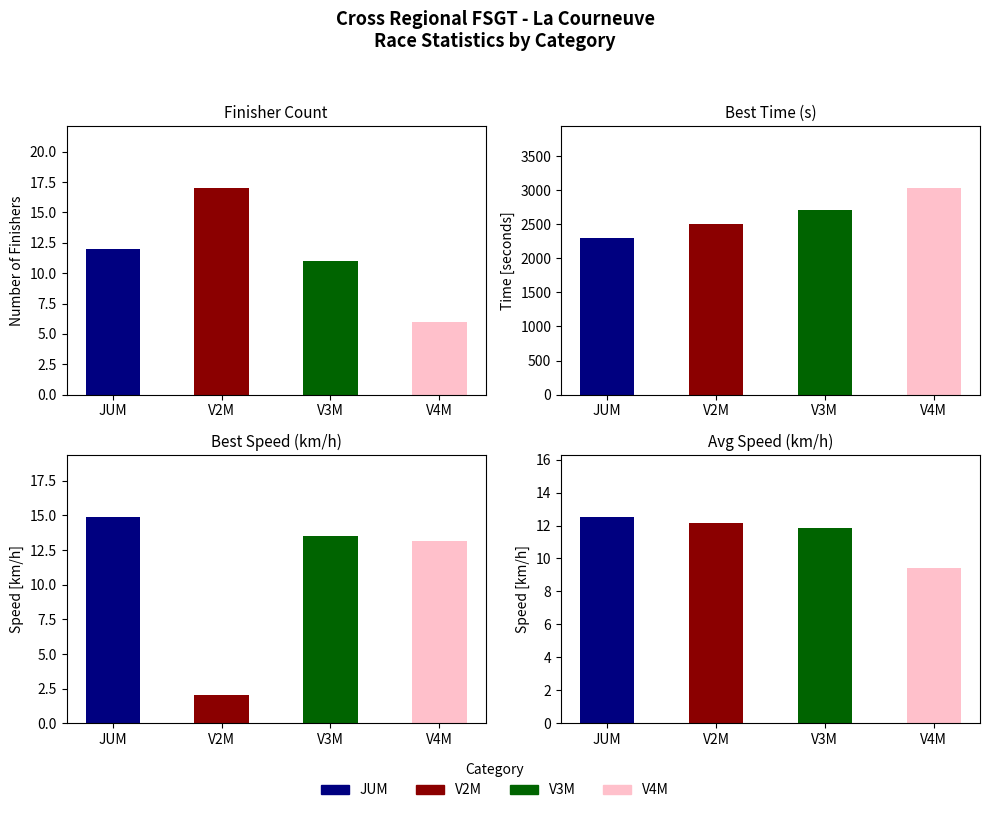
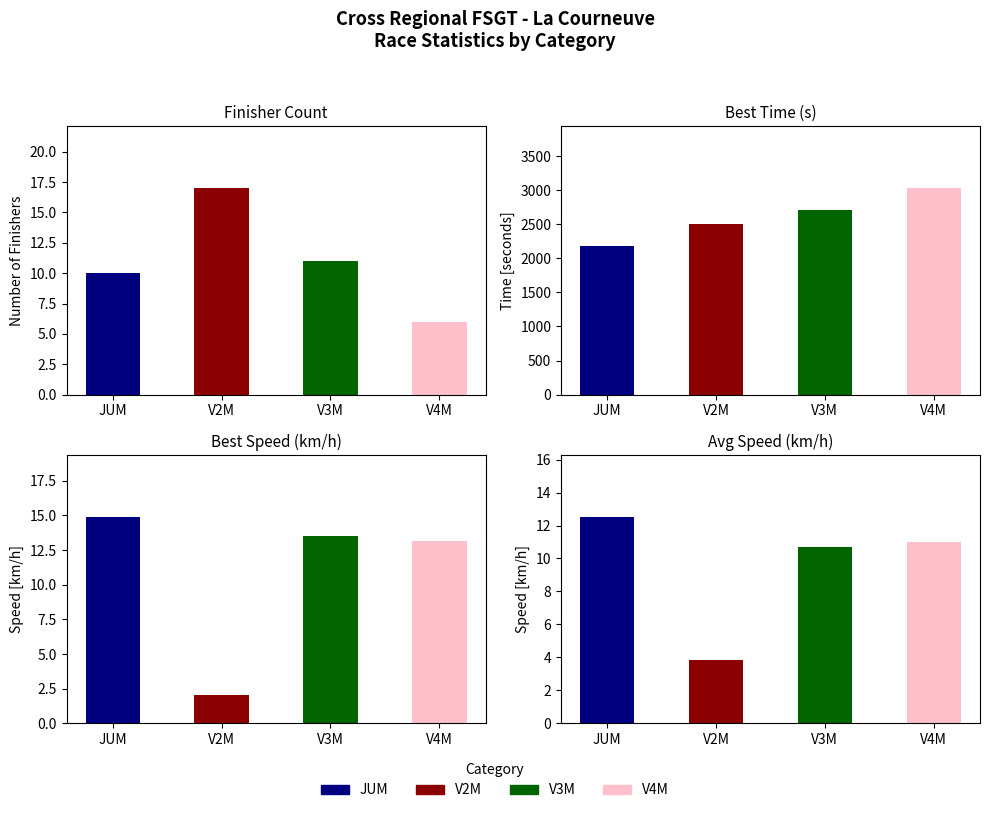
  {
    "Finisher Count": {
-     "JUM": 12,
+     "JUM": 10,
      "V2M": 17,
      "V3M": 11,
      "V4M": 6
    },
    "Best Time (s)": {
-     "JUM": 2300,
+     "JUM": 2200,
      "V2M": 2500,
      "V3M": 2700,
      "V4M": 3000
    },
    "Best Speed (km/h)": {
      "JUM": 14.9,
      "V2M": 2.0,
      "V3M": 13.5,
      "V4M": 13.1
    },
    "Avg Speed (km/h)": {
      "JUM": 12.5,
-     "V2M": 12.2,
-     "V3M": 11.9,
-     "V4M": 9.4
+     "V2M": 3.9,
+     "V3M": 10.7,
+     "V4M": 11.0
    }
  }
